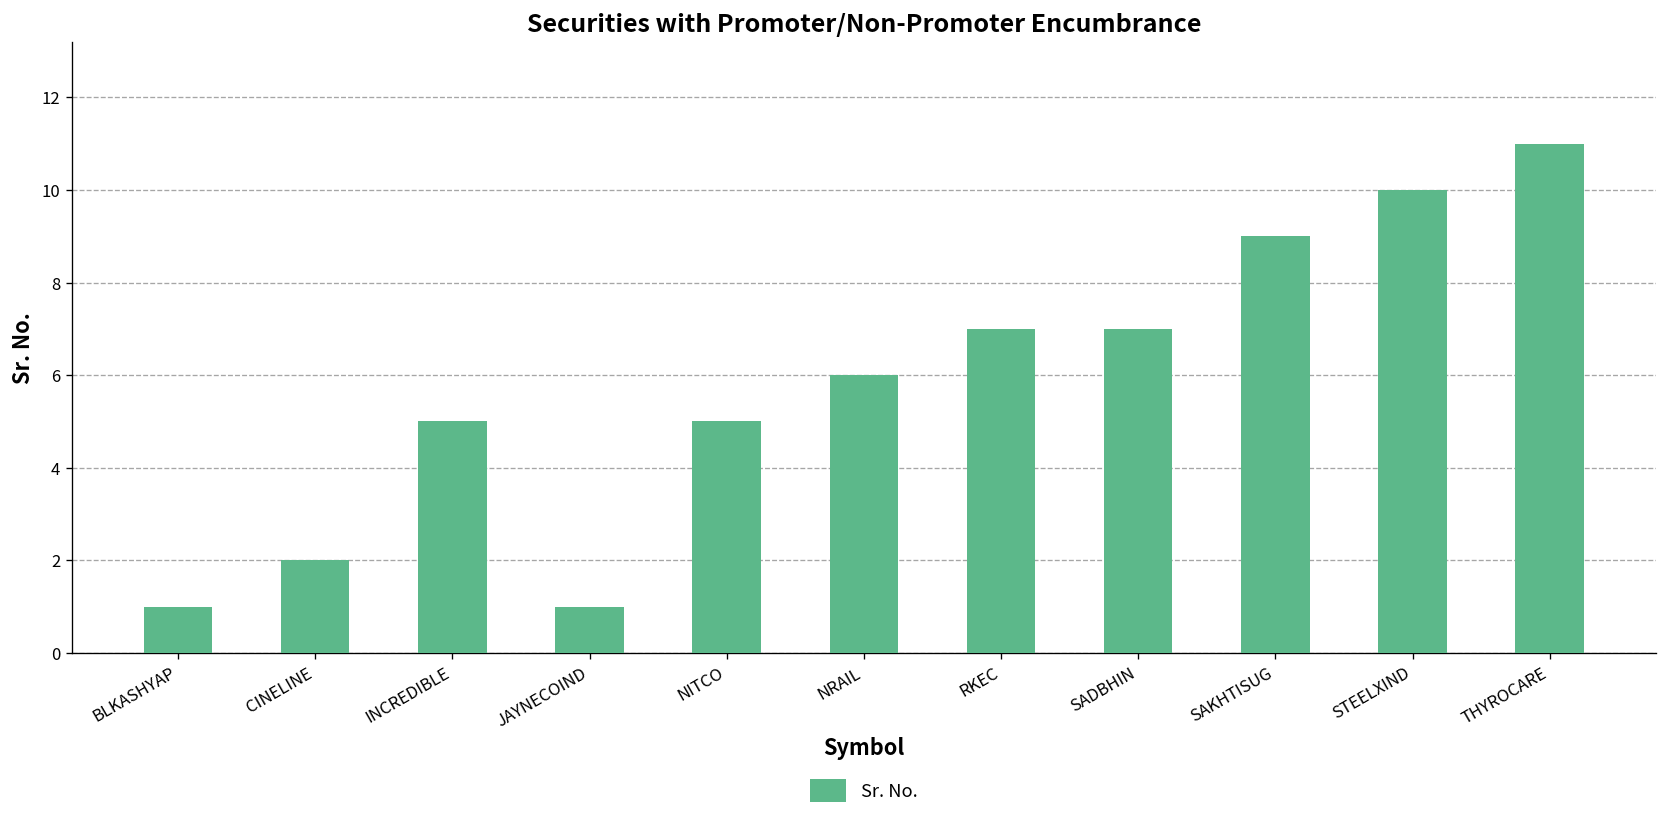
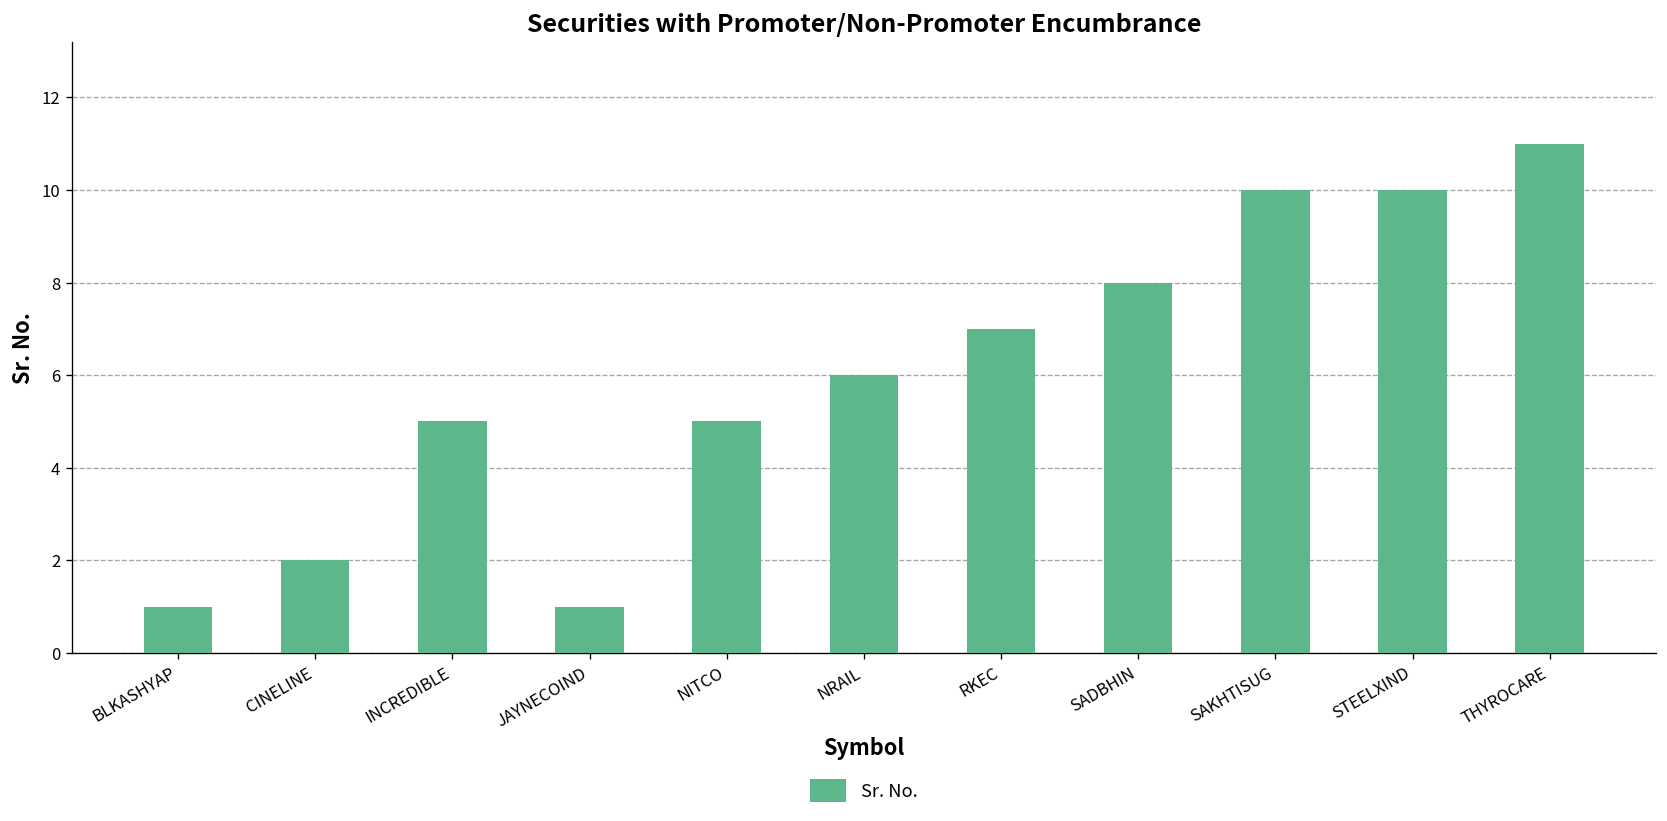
  {
    "BLKASHYAP": 1,
    "CINELINE": 2,
    "INCREDIBLE": 5,
    "JAYNECOIND": 1,
    "NITCO": 5,
    "NRAIL": 6,
    "RKEC": 7,
-   "SADBHIN": 7,
-   "SAKHTISUG": 9,
+   "SADBHIN": 8,
+   "SAKHTISUG": 10,
    "STEELXIND": 10,
    "THYROCARE": 11
  }
